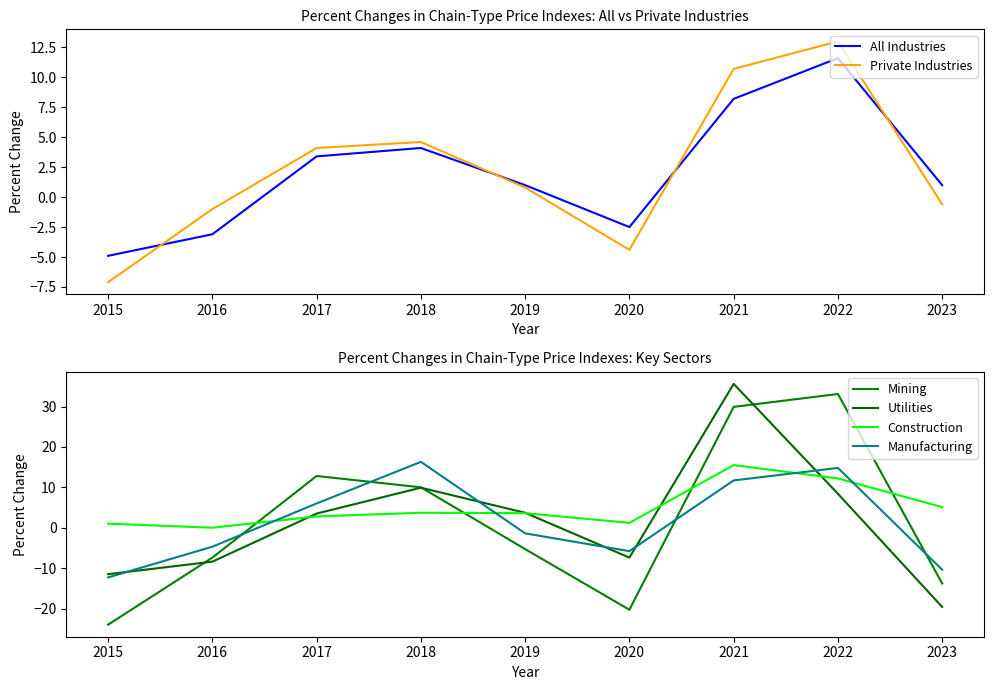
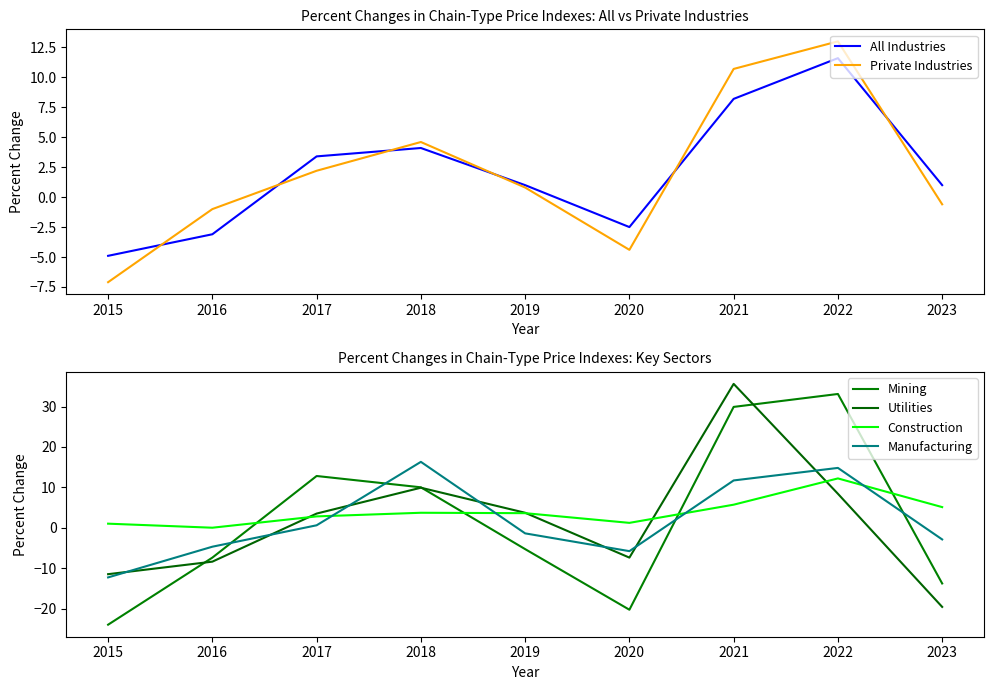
  {
    "Percent Changes in Chain-Type Price Indexes: All vs Private Industries": {
      "All Industries": {
        "2015": -4.9,
        "2016": -3.1,
        "2017": 3.4,
        "2018": 4.1,
        "2020": -2.5,
        "2021": 8.2,
        "2023": 1.0
      },
      "Private Industries": {
        "2015": -7.1,
        "2016": -1.0,
-       "2017": 4.1,
+       "2017": 2.2,
        "2018": 4.6,
        "2020": -4.4,
        "2021": 10.7,
        "2023": -0.6
      }
    },
    "Percent Changes in Chain-Type Price Indexes: Key Sectors": {
      "Construction": {
        "2015": 1,
        "2016": 0,
        "2017": 3,
        "2018": 4,
        "2020": 1,
-       "2021": 16,
+       "2021": 6,
        "2022": 12,
        "2023": 5
      },
      "Manufacturing": {
        "2015": -12,
        "2016": -5,
-       "2017": 6,
+       "2017": 1,
        "2018": 16,
        "2019": -1,
        "2020": -6,
        "2021": 12,
        "2022": 15,
-       "2023": -10
+       "2023": -3
      }
    }
  }
